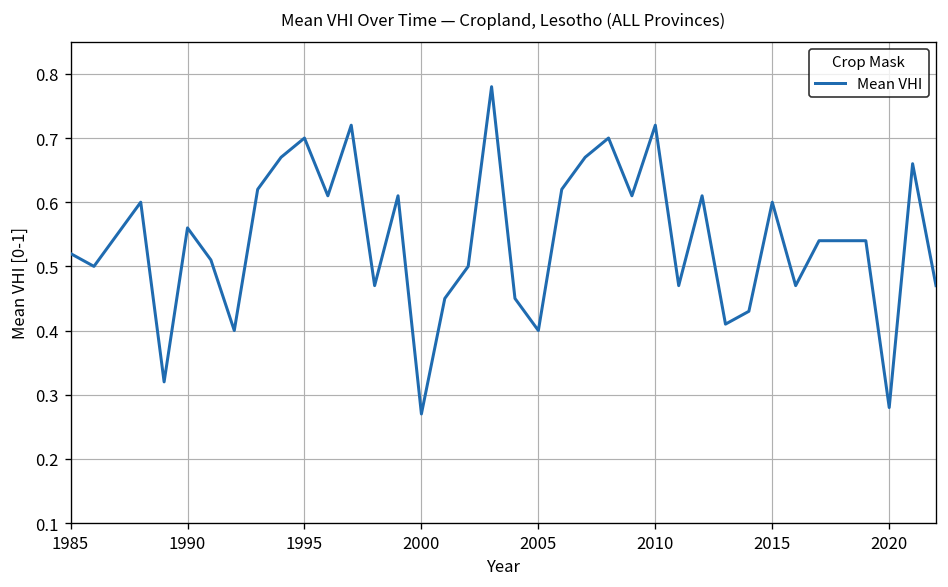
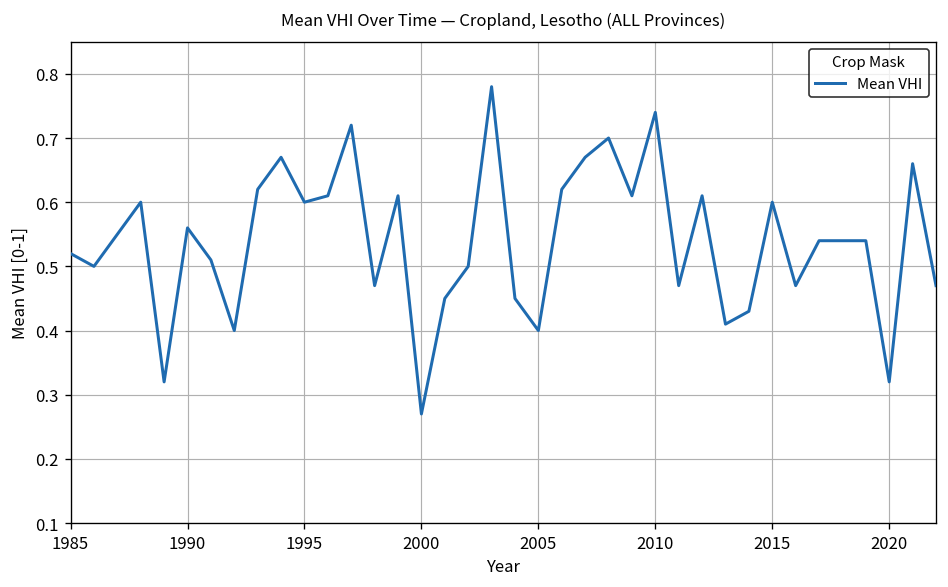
  {
    "1985": 0.52,
    "1990": 0.56,
-   "1995": 0.7,
+   "1995": 0.6,
    "2000": 0.27,
    "2005": 0.40,
-   "2010": 0.72,
+   "2010": 0.74,
    "2015": 0.60,
-   "2020": 0.28
+   "2020": 0.32
  }
